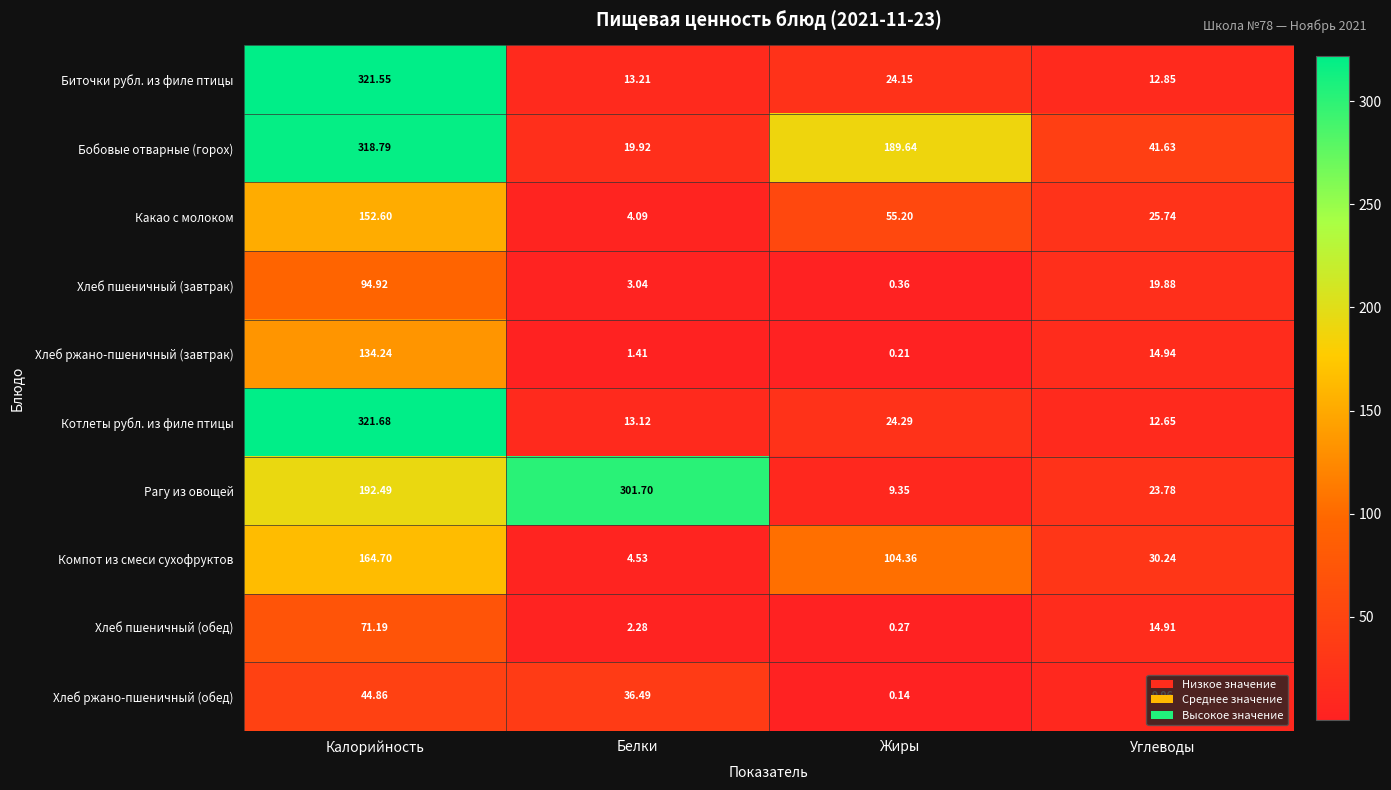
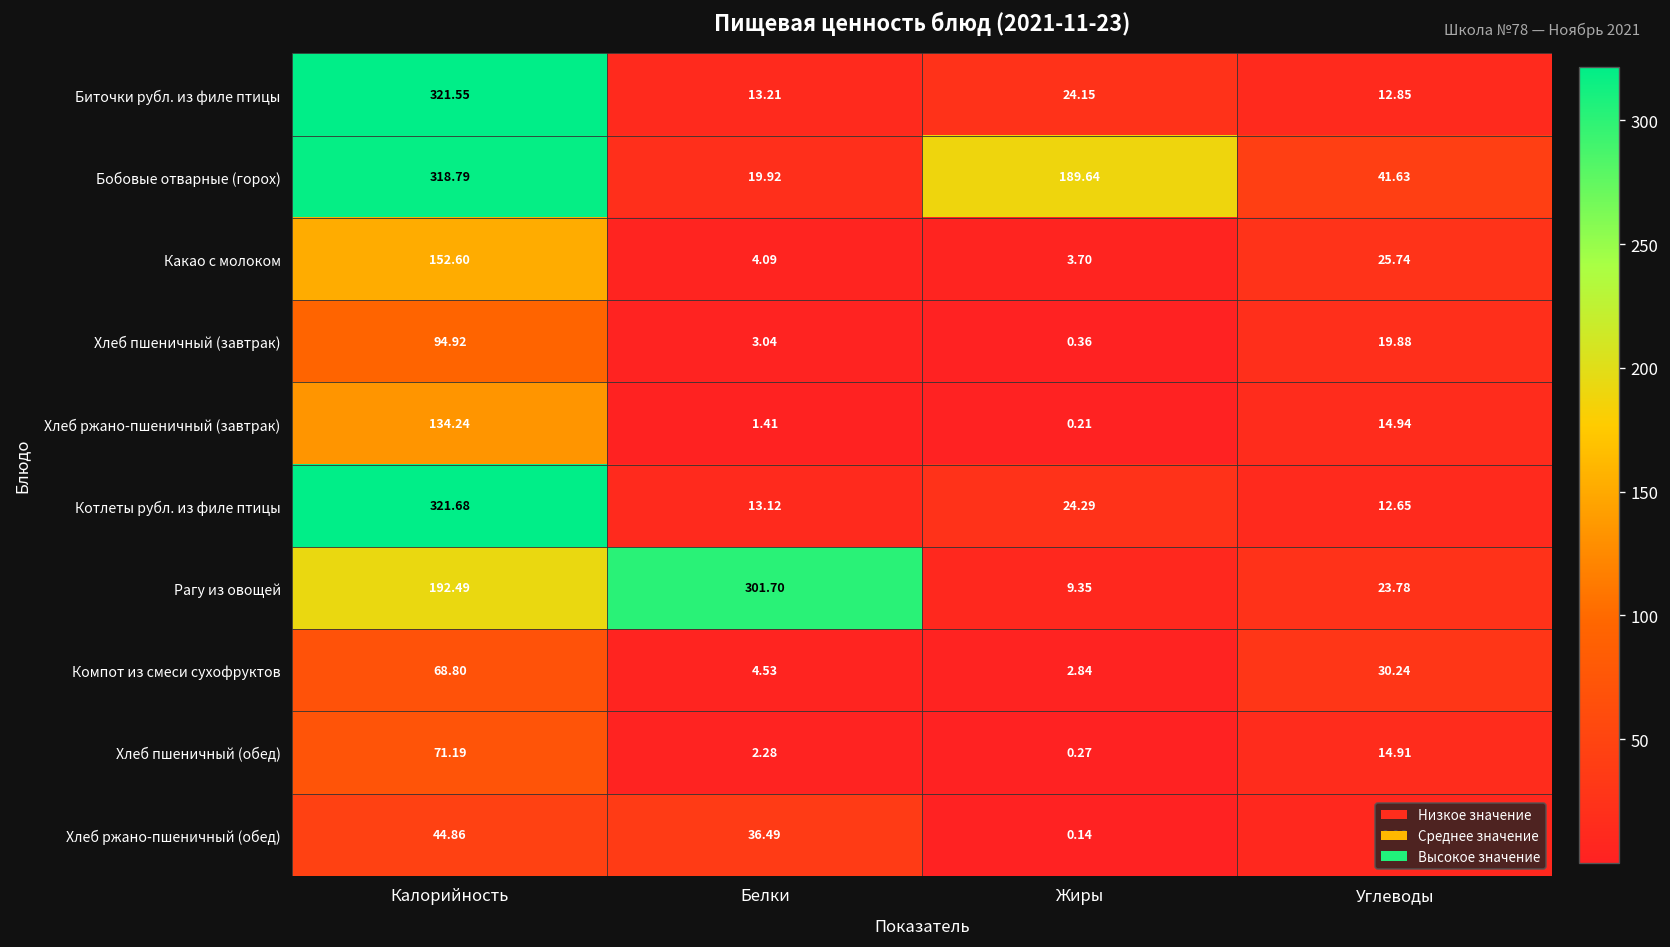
  {
    "Биточки рубл. из филе птицы": {
      "Калорийность": 321.55,
      "Белки": 13.21,
      "Жиры": 24.15,
      "Углеводы": 12.85
    },
    "Бобовые отварные (горох)": {
      "Калорийность": 318.79,
      "Белки": 19.92,
      "Жиры": 189.64,
      "Углеводы": 41.63
    },
    "Какао с молоком": {
      "Калорийность": 152.60,
      "Белки": 4.09,
-     "Жиры": 55.20,
+     "Жиры": 3.70,
      "Углеводы": 25.74
    },
    "Хлеб пшеничный (завтрак)": {
      "Калорийность": 94.92,
      "Белки": 3.04,
      "Жиры": 0.36,
      "Углеводы": 19.88
    },
    "Хлеб ржано-пшеничный (завтрак)": {
      "Калорийность": 134.24,
      "Белки": 1.41,
      "Жиры": 0.21,
      "Углеводы": 14.94
    },
    "Котлеты рубл. из филе птицы": {
      "Калорийность": 321.68,
      "Белки": 13.12,
      "Жиры": 24.29,
      "Углеводы": 12.65
    },
    "Рагу из овощей": {
      "Калорийность": 192.49,
      "Белки": 301.70,
      "Жиры": 9.35,
      "Углеводы": 23.78
    },
    "Компот из смеси сухофруктов": {
-     "Калорийность": 164.70,
+     "Калорийность": 68.80,
      "Белки": 4.53,
-     "Жиры": 104.36,
+     "Жиры": 2.84,
      "Углеводы": 30.24
    },
    "Хлеб пшеничный (обед)": {
      "Калорийность": 71.19,
      "Белки": 2.28,
      "Жиры": 0.27,
      "Углеводы": 14.91
    },
    "Хлеб ржано-пшеничный (обед)": {
      "Калорийность": 44.86,
      "Белки": 36.49,
      "Жиры": 0.14
    }
  }
